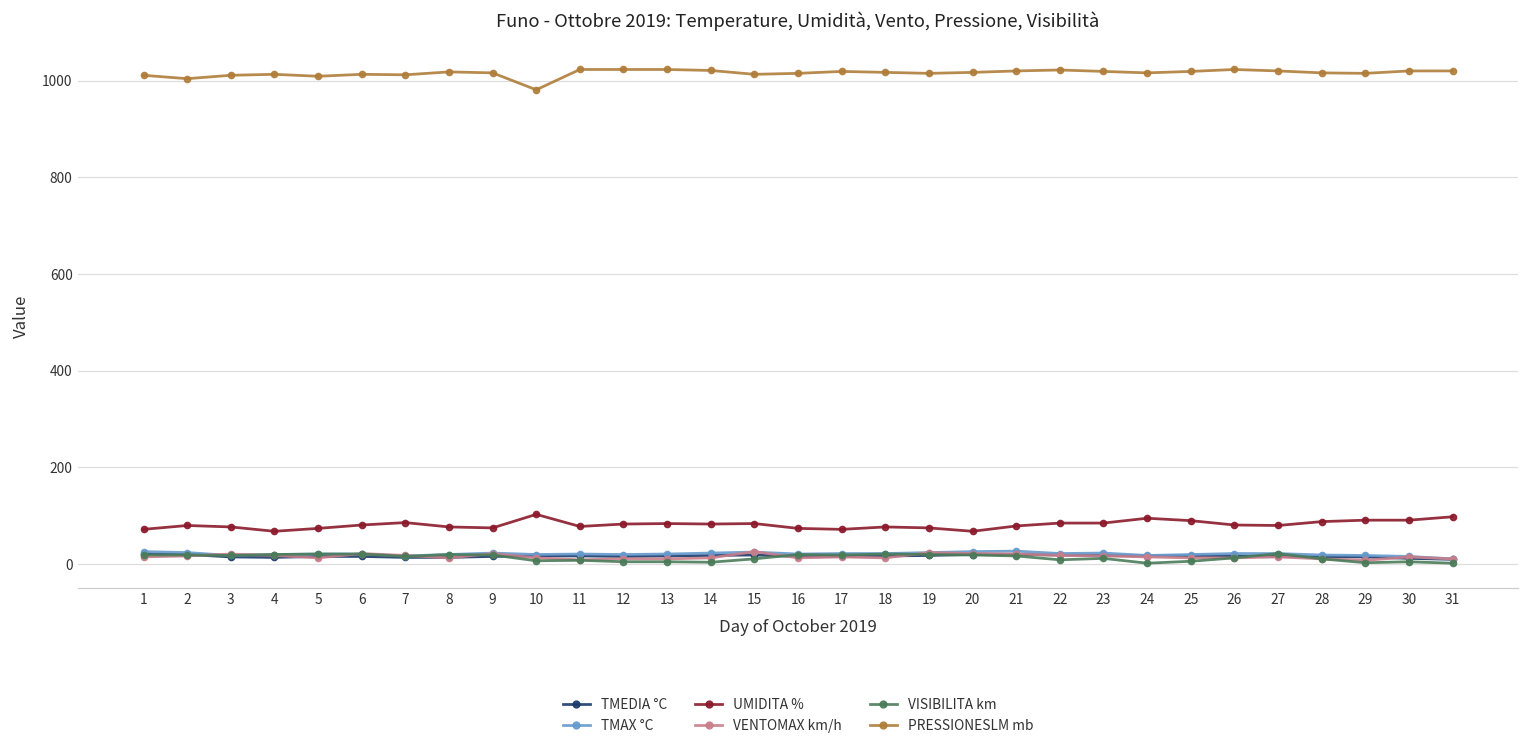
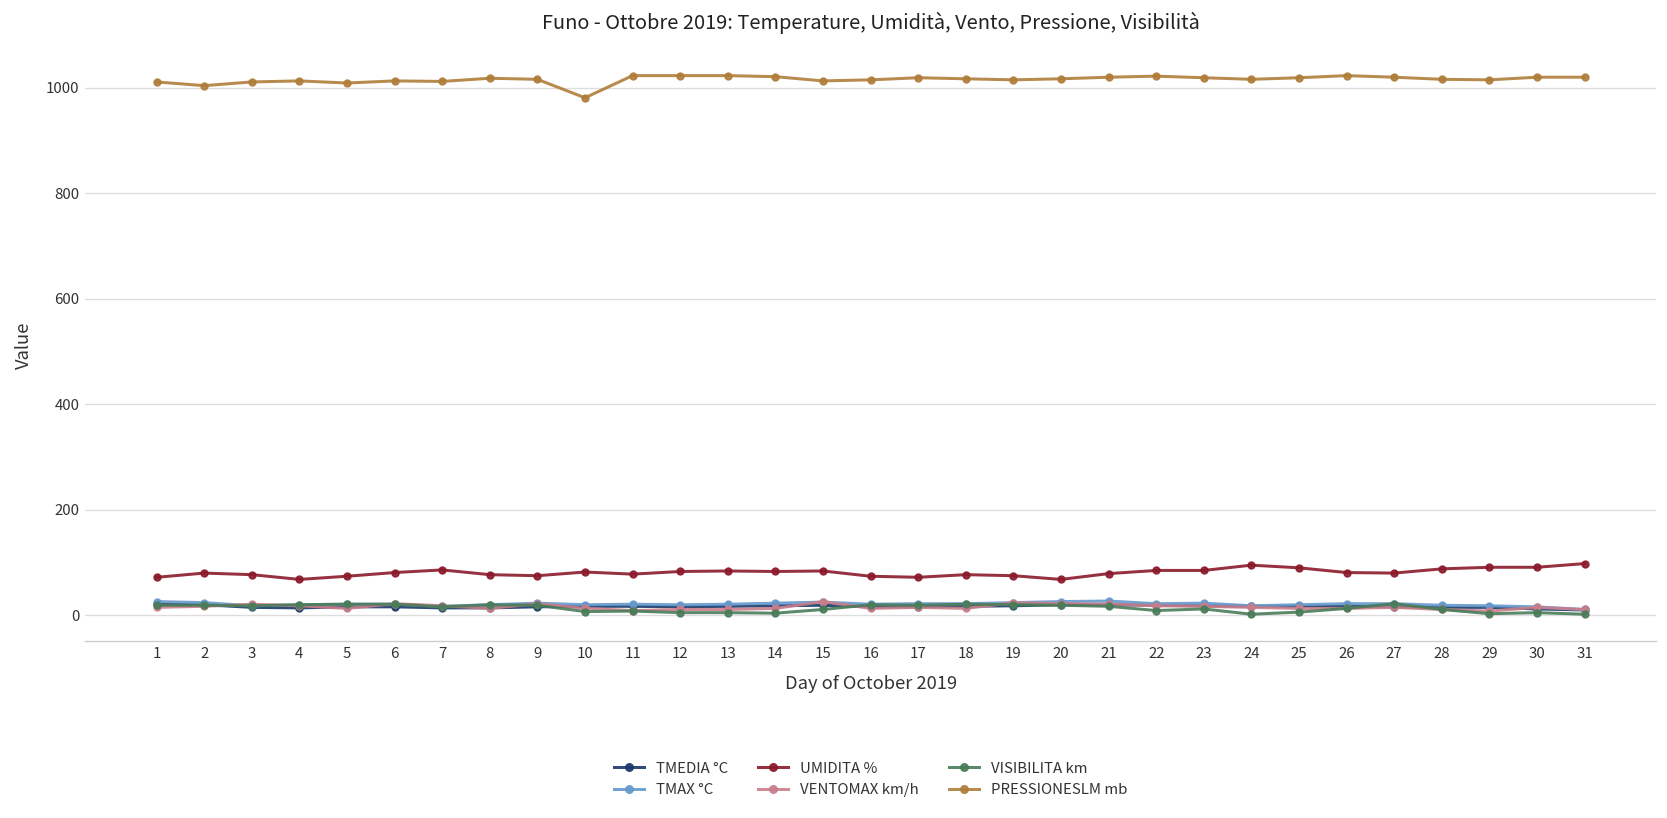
  {
    "TMEDIA °C": {
      "15": 20
    },
    "TMAX °C": {
      "21": 30
    },
    "UMIDITA %": {
      "1": 70,
      "2": 80,
      "3": 80,
      "4": 70,
      "5": 70,
      "6": 80,
      "7": 90,
      "8": 80,
      "9": 80,
-     "10": 100,
+     "10": 80,
      "11": 80,
      "12": 80,
      "13": 80,
      "14": 80,
      "15": 80,
      "16": 70,
      "17": 70,
      "18": 80,
      "19": 80,
      "20": 70,
      "21": 80,
      "22": 90,
      "23": 90,
      "24": 100,
      "25": 90,
      "26": 80,
      "27": 80,
      "28": 90,
      "29": 90,
      "30": 90,
      "31": 100
    },
    "VENTOMAX km/h": {
      "13": 10
    },
    "VISIBILITA km": {
      "10": 10,
      "12": 10,
      "13": 10,
      "14": 0,
      "15": 10,
      "22": 10,
      "24": 0,
      "25": 10,
      "30": 10,
      "31": 0
    },
    "PRESSIONESLM mb": {
      "1": 1010,
      "2": 1000,
      "3": 1010,
      "4": 1010,
      "5": 1010,
      "6": 1010,
      "7": 1010,
      "8": 1020,
      "9": 1020,
      "10": 980,
      "11": 1020,
      "12": 1020,
      "13": 1020,
      "14": 1020,
      "15": 1010,
      "16": 1020,
      "17": 1020,
      "18": 1020,
      "19": 1020,
      "20": 1020,
      "21": 1020,
      "22": 1020,
      "23": 1020,
      "24": 1020,
      "25": 1020,
      "26": 1020,
      "27": 1020,
      "28": 1020,
      "29": 1020,
      "30": 1020,
      "31": 1020
    }
  }
